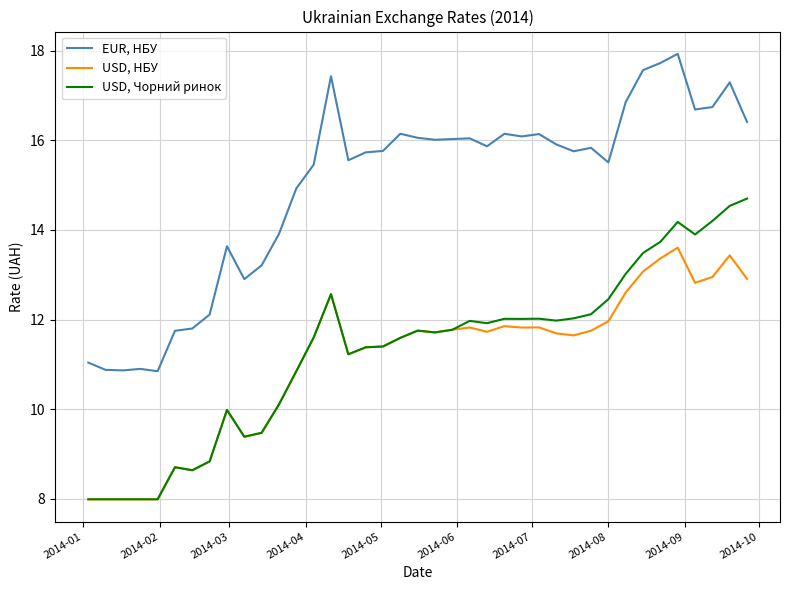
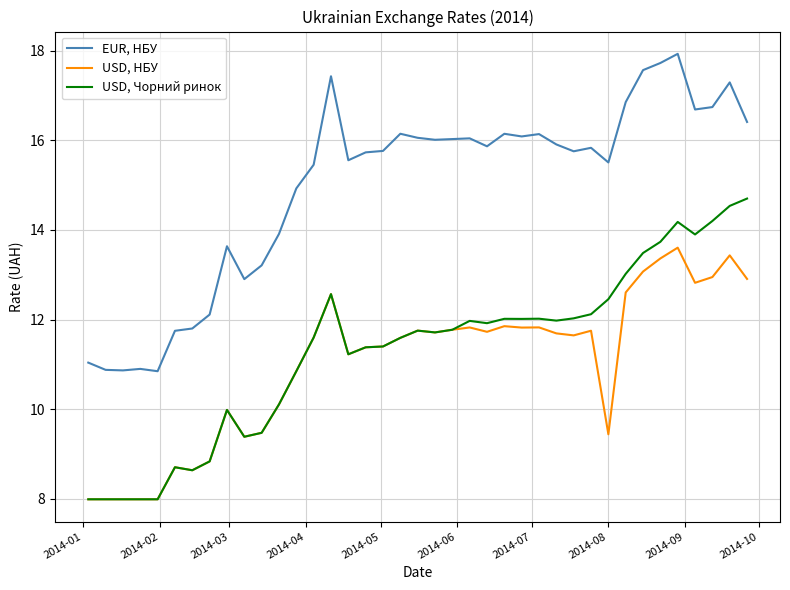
  {
    "EUR, НБУ": {
      "2014-08": 15.5
    },
    "USD, НБУ": {
-     "2014-08": 12.0
+     "2014-08": 9.4
    },
    "USD, Чорний ринок": {
      "2014-08": 12.5
    }
  }
